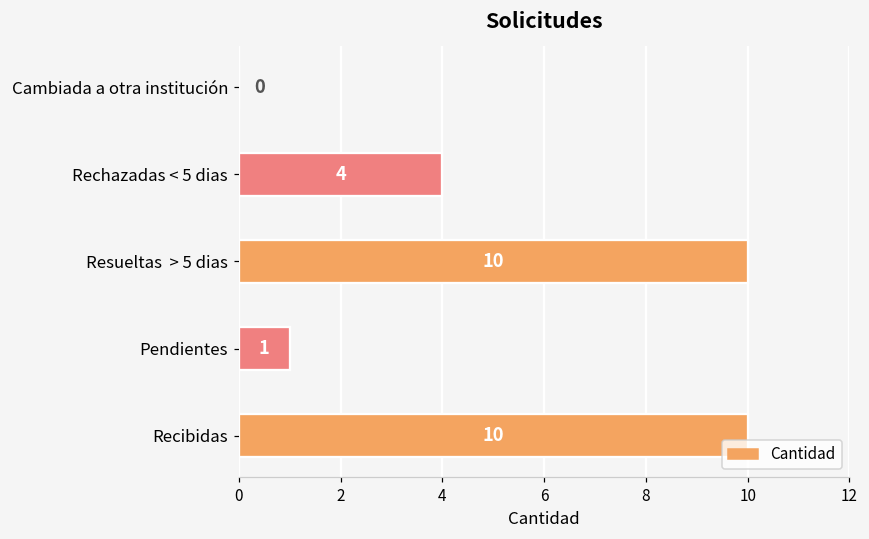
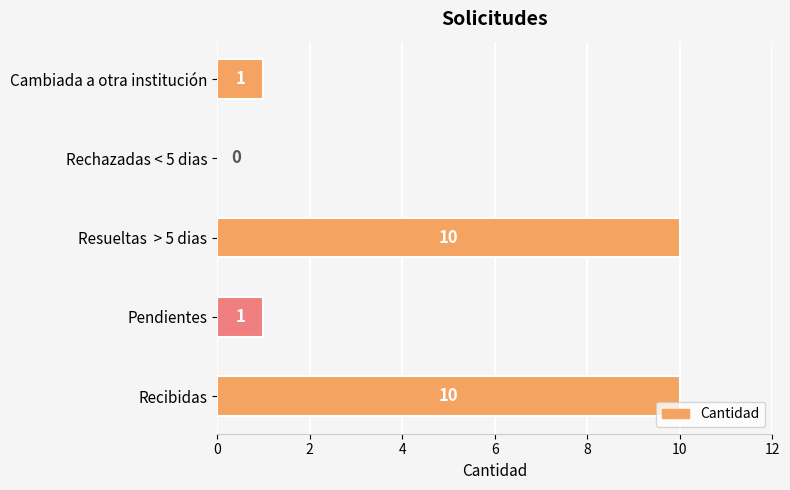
  {
-   "Cambiada a otra institución": 0,
-   "Rechazadas < 5 dias": 4,
+   "Cambiada a otra institución": 1,
+   "Rechazadas < 5 dias": 0,
    "Resueltas > 5 dias": 10,
    "Pendientes": 1,
    "Recibidas": 10
  }
